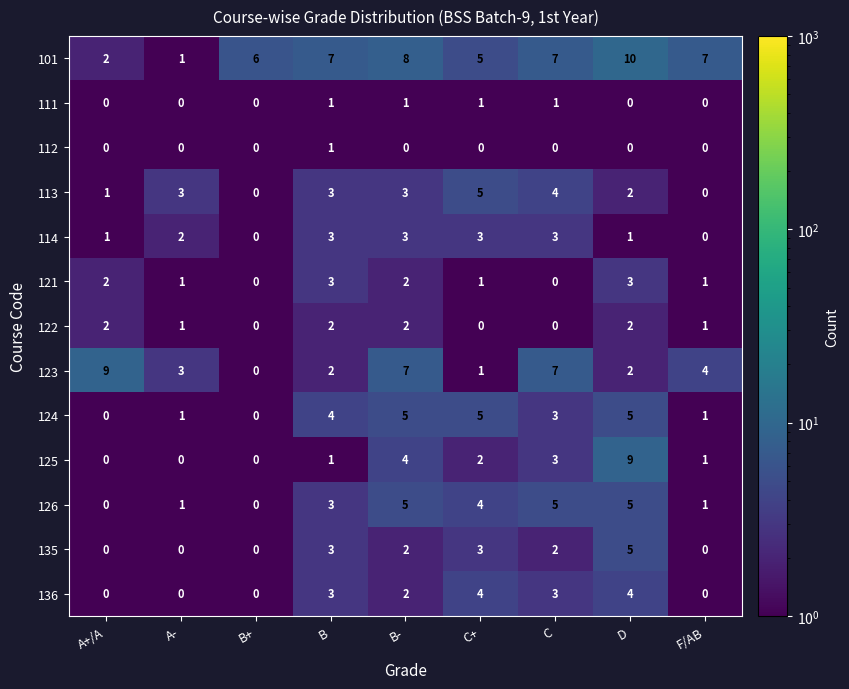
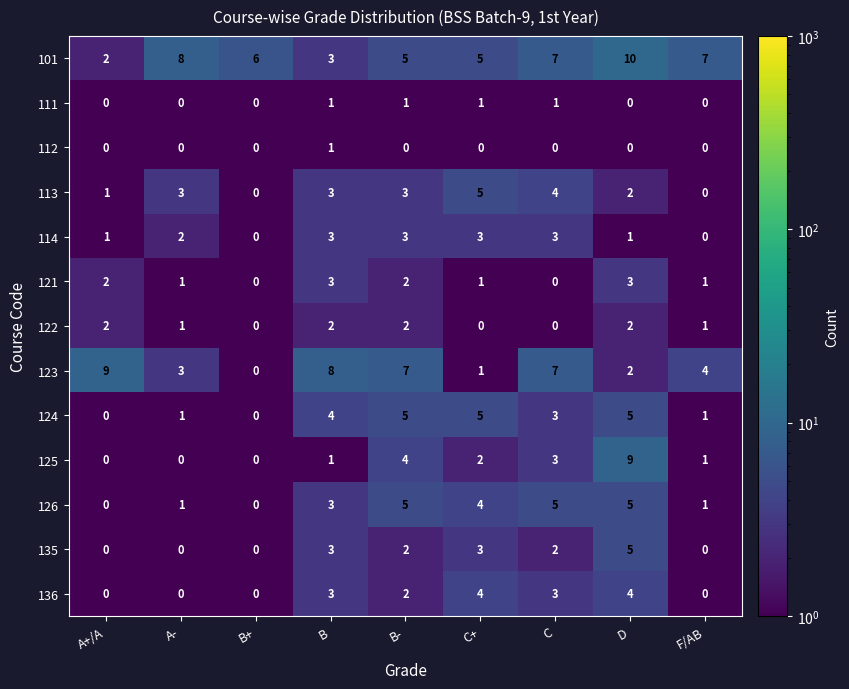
  {
    "101": {
      "A+/A": 2,
-     "A-": 1,
+     "A-": 8,
      "B+": 6,
-     "B": 7,
-     "B-": 8,
+     "B": 3,
+     "B-": 5,
      "C+": 5,
      "C": 7,
      "D": 10,
      "F/AB": 7
    },
    "111": {
      "A+/A": 0,
      "A-": 0,
      "B+": 0,
      "B": 1,
      "B-": 1,
      "C+": 1,
      "C": 1,
      "D": 0,
      "F/AB": 0
    },
    "112": {
      "A+/A": 0,
      "A-": 0,
      "B+": 0,
      "B": 1,
      "B-": 0,
      "C+": 0,
      "C": 0,
      "D": 0,
      "F/AB": 0
    },
    "113": {
      "A+/A": 1,
      "A-": 3,
      "B+": 0,
      "B": 3,
      "B-": 3,
      "C+": 5,
      "C": 4,
      "D": 2,
      "F/AB": 0
    },
    "114": {
      "A+/A": 1,
      "A-": 2,
      "B+": 0,
      "B": 3,
      "B-": 3,
      "C+": 3,
      "C": 3,
      "D": 1,
      "F/AB": 0
    },
    "121": {
      "A+/A": 2,
      "A-": 1,
      "B+": 0,
      "B": 3,
      "B-": 2,
      "C+": 1,
      "C": 0,
      "D": 3,
      "F/AB": 1
    },
    "122": {
      "A+/A": 2,
      "A-": 1,
      "B+": 0,
      "B": 2,
      "B-": 2,
      "C+": 0,
      "C": 0,
      "D": 2,
      "F/AB": 1
    },
    "123": {
      "A+/A": 9,
      "A-": 3,
      "B+": 0,
-     "B": 2,
+     "B": 8,
      "B-": 7,
      "C+": 1,
      "C": 7,
      "D": 2,
      "F/AB": 4
    },
    "124": {
      "A+/A": 0,
      "A-": 1,
      "B+": 0,
      "B": 4,
      "B-": 5,
      "C+": 5,
      "C": 3,
      "D": 5,
      "F/AB": 1
    },
    "125": {
      "A+/A": 0,
      "A-": 0,
      "B+": 0,
      "B": 1,
      "B-": 4,
      "C+": 2,
      "C": 3,
      "D": 9,
      "F/AB": 1
    },
    "126": {
      "A+/A": 0,
      "A-": 1,
      "B+": 0,
      "B": 3,
      "B-": 5,
      "C+": 4,
      "C": 5,
      "D": 5,
      "F/AB": 1
    },
    "135": {
      "A+/A": 0,
      "A-": 0,
      "B+": 0,
      "B": 3,
      "B-": 2,
      "C+": 3,
      "C": 2,
      "D": 5,
      "F/AB": 0
    },
    "136": {
      "A+/A": 0,
      "A-": 0,
      "B+": 0,
      "B": 3,
      "B-": 2,
      "C+": 4,
      "C": 3,
      "D": 4,
      "F/AB": 0
    }
  }
